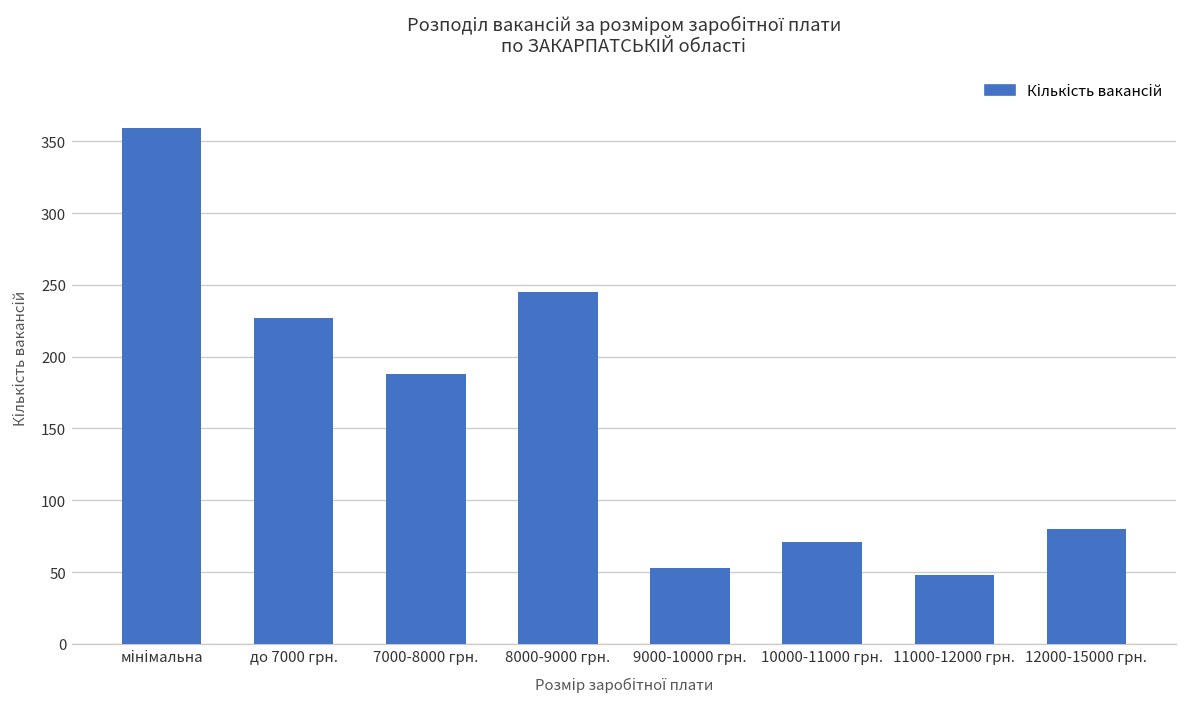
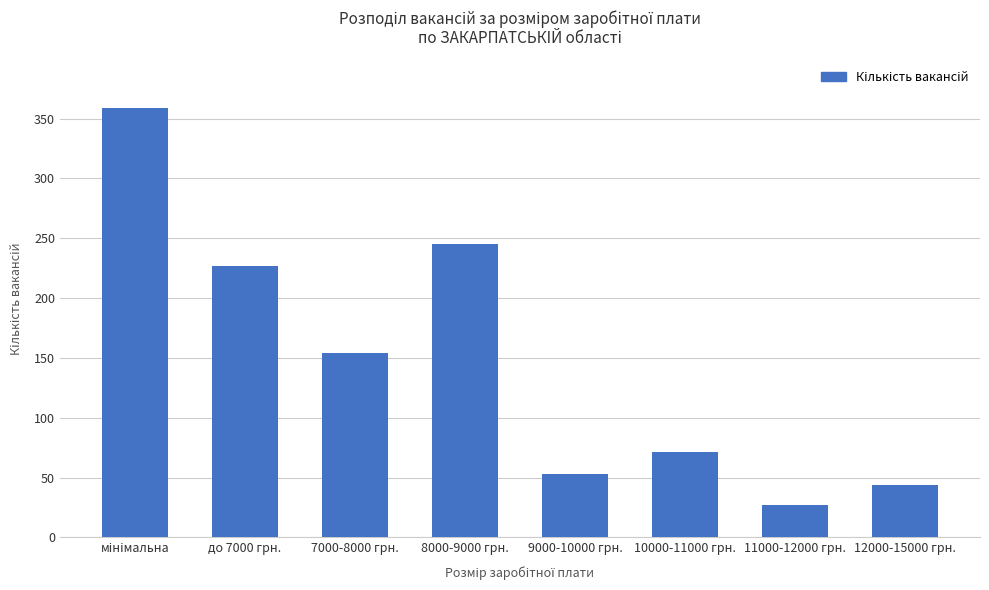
  {
    "мінімальна": 359,
    "до 7000 грн.": 227,
-   "7000-8000 грн.": 188,
+   "7000-8000 грн.": 154,
    "8000-9000 грн.": 245,
    "9000-10000 грн.": 53,
    "10000-11000 грн.": 71,
-   "11000-12000 грн.": 48,
-   "12000-15000 грн.": 80
+   "11000-12000 грн.": 27,
+   "12000-15000 грн.": 44
  }
